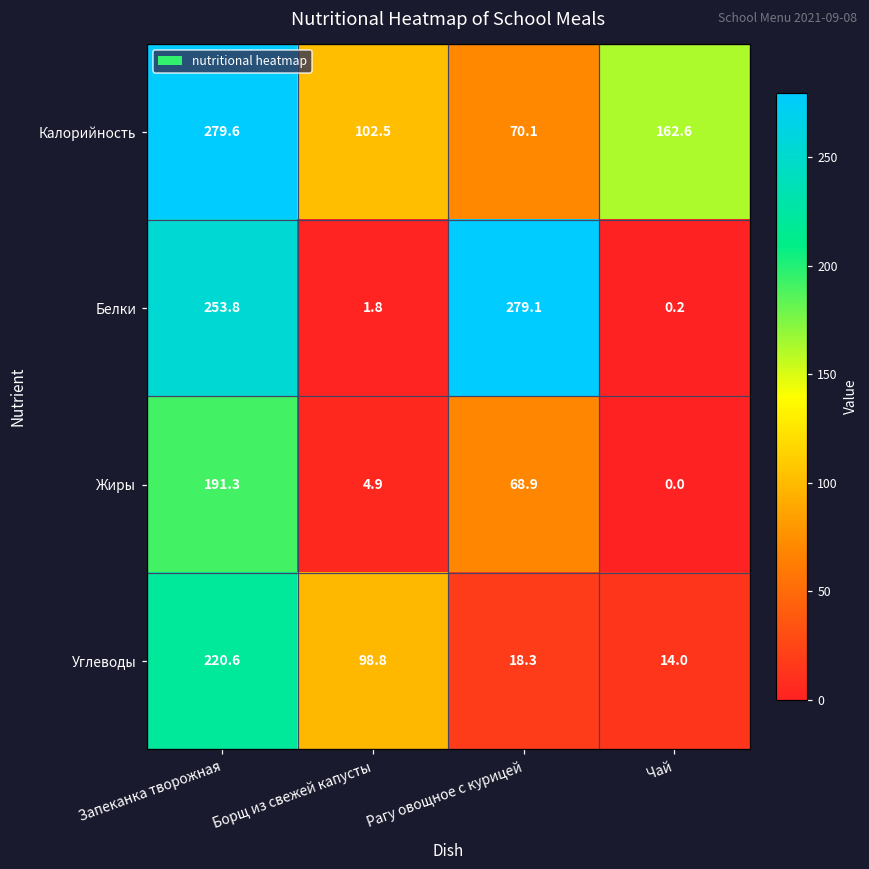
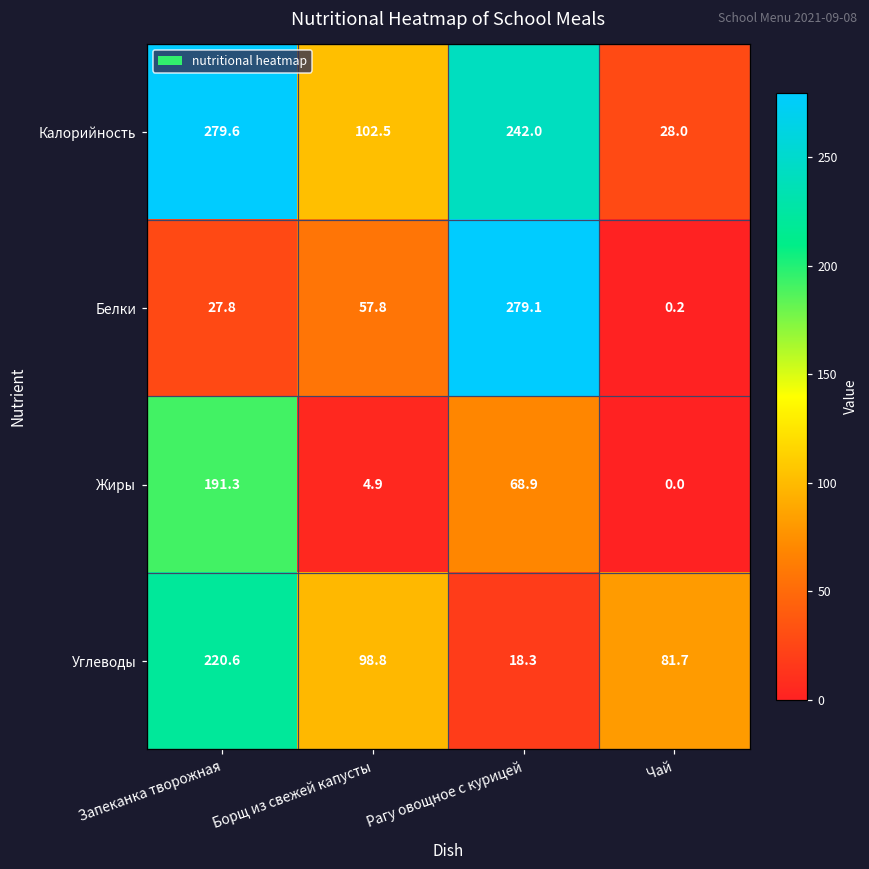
  {
    "Калорийность": {
      "Запеканка творожная": 279.6,
      "Борщ из свежей капусты": 102.5,
-     "Рагу овощное с курицей": 70.1,
-     "Чай": 162.6
+     "Рагу овощное с курицей": 242.0,
+     "Чай": 28.0
    },
    "Белки": {
-     "Запеканка творожная": 253.8,
-     "Борщ из свежей капусты": 1.8,
+     "Запеканка творожная": 27.8,
+     "Борщ из свежей капусты": 57.8,
      "Рагу овощное с курицей": 279.1,
      "Чай": 0.2
    },
    "Жиры": {
      "Запеканка творожная": 191.3,
      "Борщ из свежей капусты": 4.9,
      "Рагу овощное с курицей": 68.9,
      "Чай": 0.0
    },
    "Углеводы": {
      "Запеканка творожная": 220.6,
      "Борщ из свежей капусты": 98.8,
      "Рагу овощное с курицей": 18.3,
-     "Чай": 14.0
+     "Чай": 81.7
    }
  }
